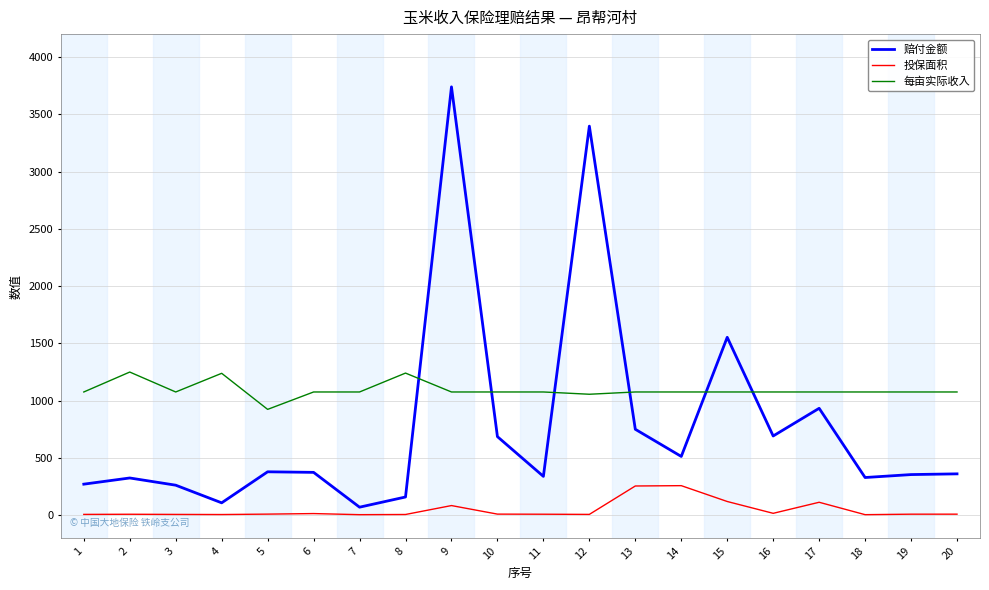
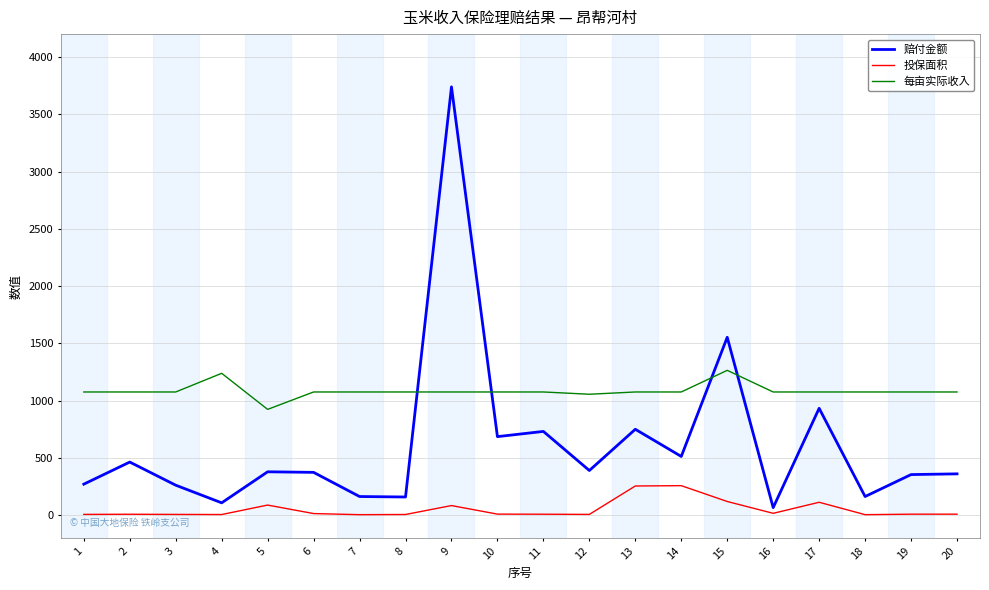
  {
    "赔付金额": {
      "1": 270,
-     "2": 320,
+     "2": 460,
      "3": 260,
      "4": 110,
      "5": 380,
      "6": 370,
-     "7": 70,
+     "7": 160,
      "8": 160,
      "9": 3740,
      "10": 690,
-     "11": 340,
-     "12": 3400,
+     "11": 730,
+     "12": 390,
      "13": 750,
      "14": 510,
      "15": 1550,
-     "16": 690,
+     "16": 70,
      "17": 930,
-     "18": 330,
+     "18": 160,
      "19": 350,
      "20": 360
    },
    "投保面积": {
      "1": 10,
      "2": 10,
      "3": 10,
      "4": 0,
-     "5": 10,
+     "5": 90,
      "6": 10,
      "7": 0,
      "8": 10,
      "9": 80,
      "10": 10,
      "11": 10,
      "12": 10,
      "13": 250,
      "14": 260,
      "15": 120,
      "16": 20,
      "17": 110,
      "18": 0,
      "19": 10,
      "20": 10
    },
    "每亩实际收入": {
      "1": 1080,
-     "2": 1250,
+     "2": 1080,
      "3": 1080,
      "4": 1240,
      "5": 920,
      "6": 1080,
      "7": 1080,
-     "8": 1240,
+     "8": 1080,
      "9": 1080,
      "10": 1080,
      "11": 1080,
      "12": 1060,
      "13": 1080,
      "14": 1080,
-     "15": 1080,
+     "15": 1260,
      "16": 1080,
      "17": 1080,
      "18": 1080,
      "19": 1080,
      "20": 1080
    }
  }
